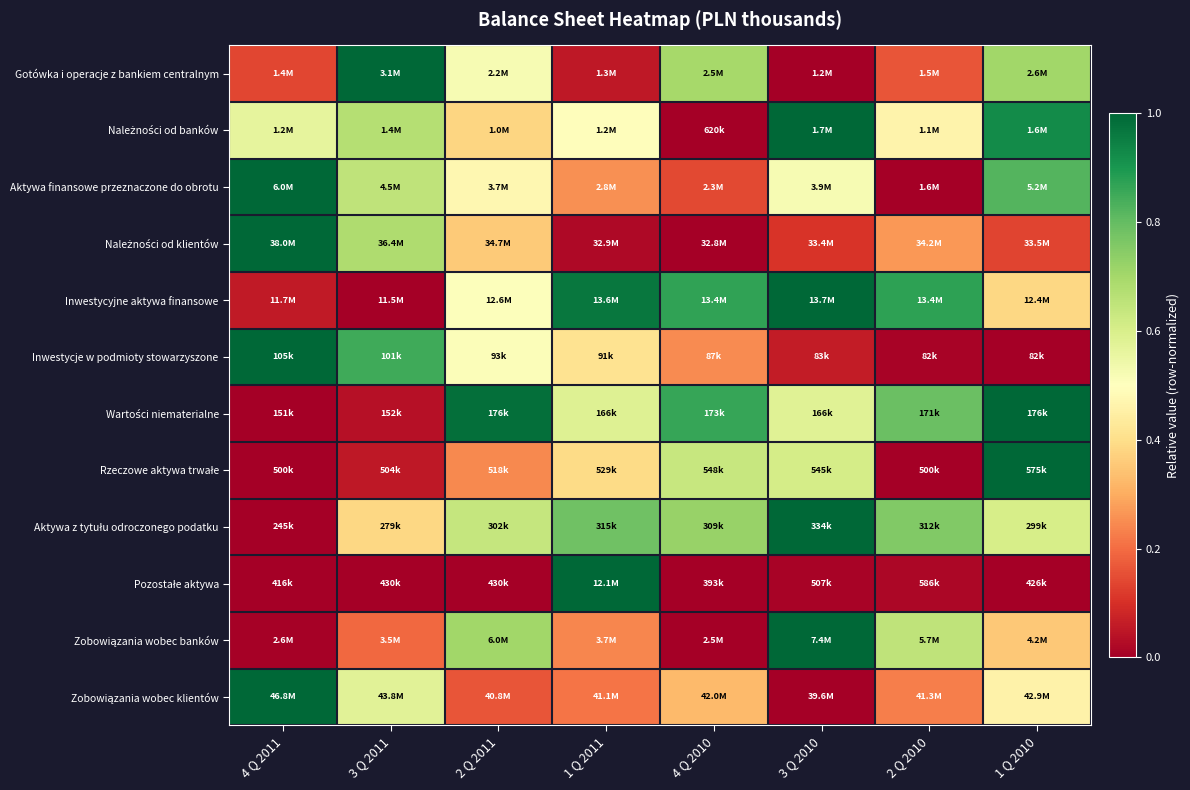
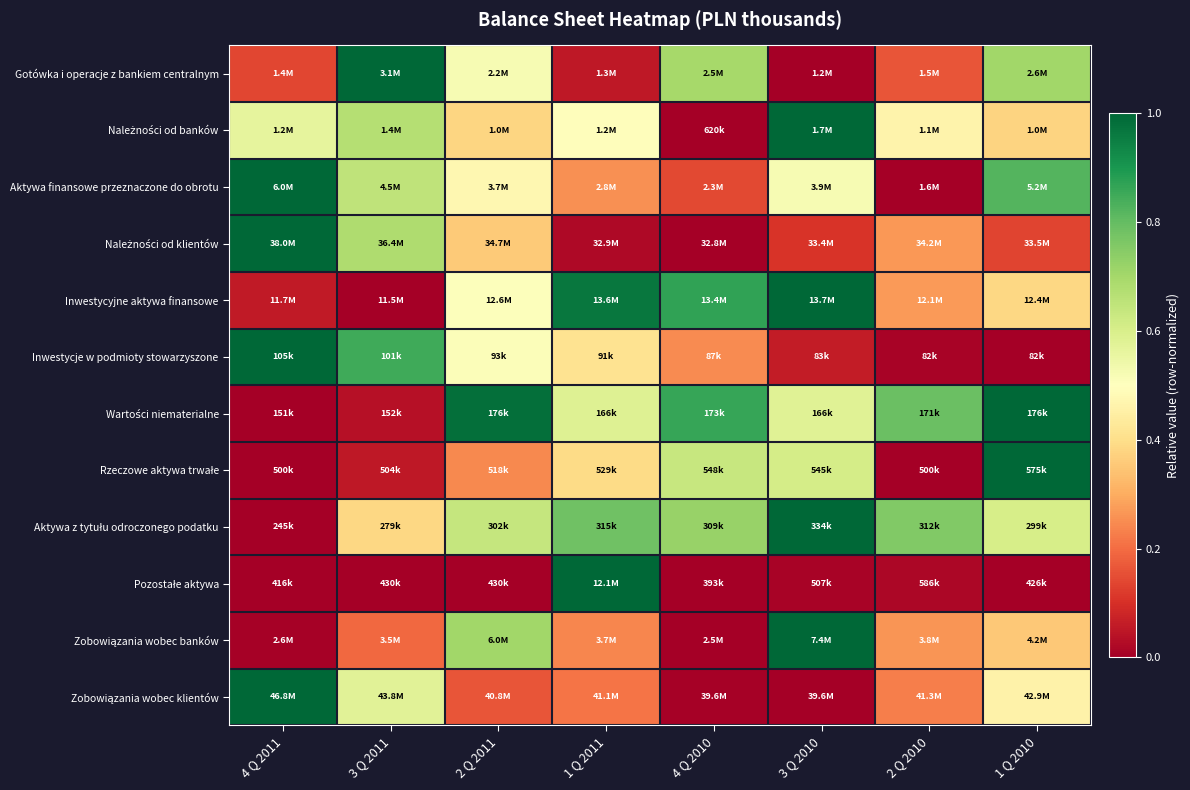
  {
    "Gotówka i operacje z bankiem centralnym": {
      "4 Q 2011": "1.4M",
      "3 Q 2011": "3.1M",
      "2 Q 2011": "2.2M",
      "1 Q 2011": "1.3M",
      "4 Q 2010": "2.5M",
      "3 Q 2010": "1.2M",
      "2 Q 2010": "1.5M",
      "1 Q 2010": "2.6M"
    },
    "Należności od banków": {
      "4 Q 2011": "1.2M",
      "3 Q 2011": "1.4M",
      "2 Q 2011": "1.0M",
      "1 Q 2011": "1.2M",
      "4 Q 2010": "620k",
      "3 Q 2010": "1.7M",
      "2 Q 2010": "1.1M",
-     "1 Q 2010": "1.6M"
+     "1 Q 2010": "1.0M"
    },
    "Aktywa finansowe przeznaczone do obrotu": {
      "4 Q 2011": "6.0M",
      "3 Q 2011": "4.5M",
      "2 Q 2011": "3.7M",
      "1 Q 2011": "2.8M",
      "4 Q 2010": "2.3M",
      "3 Q 2010": "3.9M",
      "2 Q 2010": "1.6M",
      "1 Q 2010": "5.2M"
    },
    "Należności od klientów": {
      "4 Q 2011": "38.0M",
      "3 Q 2011": "36.4M",
      "2 Q 2011": "34.7M",
      "1 Q 2011": "32.9M",
      "4 Q 2010": "32.8M",
      "3 Q 2010": "33.4M",
      "2 Q 2010": "34.2M",
      "1 Q 2010": "33.5M"
    },
    "Inwestycyjne aktywa finansowe": {
      "4 Q 2011": "11.7M",
      "3 Q 2011": "11.5M",
      "2 Q 2011": "12.6M",
      "1 Q 2011": "13.6M",
      "4 Q 2010": "13.4M",
      "3 Q 2010": "13.7M",
-     "2 Q 2010": "13.4M",
+     "2 Q 2010": "12.1M",
      "1 Q 2010": "12.4M"
    },
    "Inwestycje w podmioty stowarzyszone": {
      "4 Q 2011": "105k",
      "3 Q 2011": "101k",
      "2 Q 2011": "93k",
      "1 Q 2011": "91k",
      "4 Q 2010": "87k",
      "3 Q 2010": "83k",
      "2 Q 2010": "82k",
      "1 Q 2010": "82k"
    },
    "Wartości niematerialne": {
      "4 Q 2011": "151k",
      "3 Q 2011": "152k",
      "2 Q 2011": "176k",
      "1 Q 2011": "166k",
      "4 Q 2010": "173k",
      "3 Q 2010": "166k",
      "2 Q 2010": "171k",
      "1 Q 2010": "176k"
    },
    "Rzeczowe aktywa trwałe": {
      "4 Q 2011": "500k",
      "3 Q 2011": "504k",
      "2 Q 2011": "518k",
      "1 Q 2011": "529k",
      "4 Q 2010": "548k",
      "3 Q 2010": "545k",
      "2 Q 2010": "500k",
      "1 Q 2010": "575k"
    },
    "Aktywa z tytułu odroczonego podatku": {
      "4 Q 2011": "245k",
      "3 Q 2011": "279k",
      "2 Q 2011": "302k",
      "1 Q 2011": "315k",
      "4 Q 2010": "309k",
      "3 Q 2010": "334k",
      "2 Q 2010": "312k",
      "1 Q 2010": "299k"
    },
    "Pozostałe aktywa": {
      "4 Q 2011": "416k",
      "3 Q 2011": "430k",
      "2 Q 2011": "430k",
      "1 Q 2011": "12.1M",
      "4 Q 2010": "393k",
      "3 Q 2010": "507k",
      "2 Q 2010": "586k",
      "1 Q 2010": "426k"
    },
    "Zobowiązania wobec banków": {
      "4 Q 2011": "2.6M",
      "3 Q 2011": "3.5M",
      "2 Q 2011": "6.0M",
      "1 Q 2011": "3.7M",
      "4 Q 2010": "2.5M",
      "3 Q 2010": "7.4M",
-     "2 Q 2010": "5.7M",
+     "2 Q 2010": "3.8M",
      "1 Q 2010": "4.2M"
    },
    "Zobowiązania wobec klientów": {
      "4 Q 2011": "46.8M",
      "3 Q 2011": "43.8M",
      "2 Q 2011": "40.8M",
      "1 Q 2011": "41.1M",
-     "4 Q 2010": "42.0M",
+     "4 Q 2010": "39.6M",
      "3 Q 2010": "39.6M",
      "2 Q 2010": "41.3M",
      "1 Q 2010": "42.9M"
    }
  }
